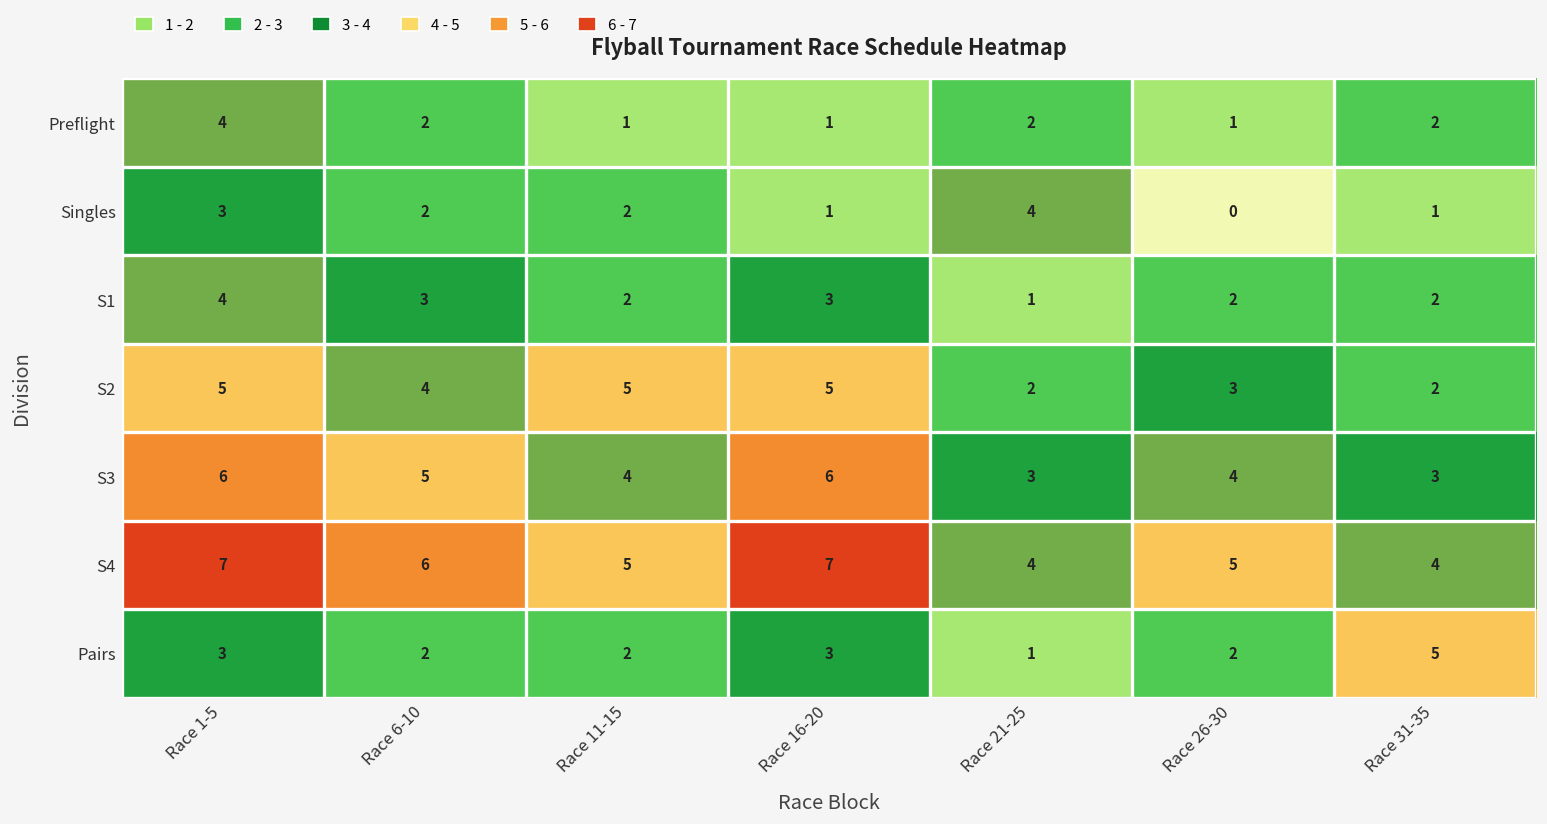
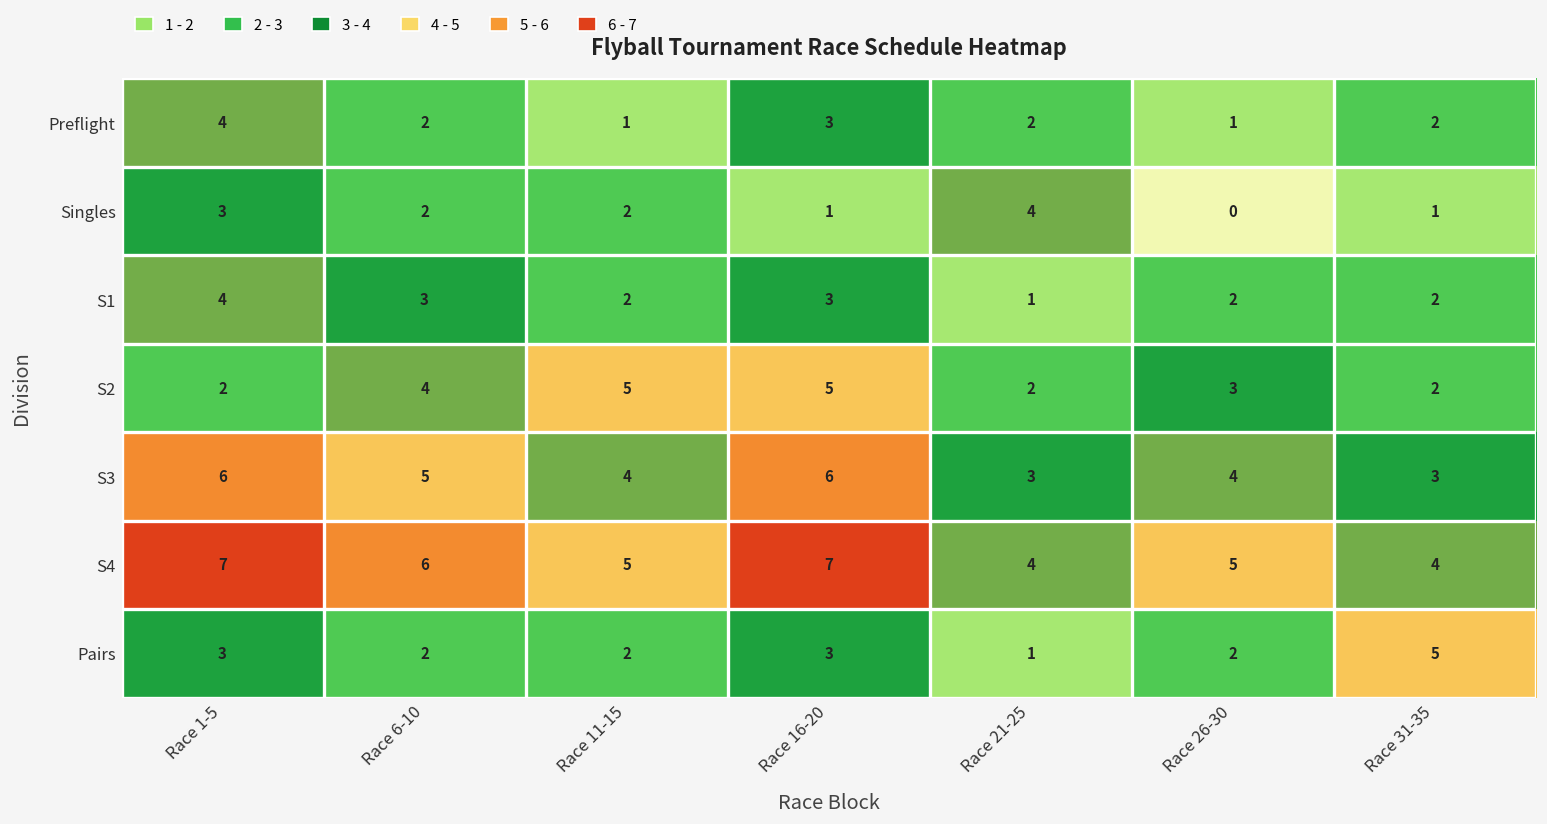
  {
    "Preflight": {
      "Race 1-5": 4,
      "Race 6-10": 2,
      "Race 11-15": 1,
-     "Race 16-20": 1,
+     "Race 16-20": 3,
      "Race 21-25": 2,
      "Race 26-30": 1,
      "Race 31-35": 2
    },
    "Singles": {
      "Race 1-5": 3,
      "Race 6-10": 2,
      "Race 11-15": 2,
      "Race 16-20": 1,
      "Race 21-25": 4,
      "Race 26-30": 0,
      "Race 31-35": 1
    },
    "S1": {
      "Race 1-5": 4,
      "Race 6-10": 3,
      "Race 11-15": 2,
      "Race 16-20": 3,
      "Race 21-25": 1,
      "Race 26-30": 2,
      "Race 31-35": 2
    },
    "S2": {
-     "Race 1-5": 5,
+     "Race 1-5": 2,
      "Race 6-10": 4,
      "Race 11-15": 5,
      "Race 16-20": 5,
      "Race 21-25": 2,
      "Race 26-30": 3,
      "Race 31-35": 2
    },
    "S3": {
      "Race 1-5": 6,
      "Race 6-10": 5,
      "Race 11-15": 4,
      "Race 16-20": 6,
      "Race 21-25": 3,
      "Race 26-30": 4,
      "Race 31-35": 3
    },
    "S4": {
      "Race 1-5": 7,
      "Race 6-10": 6,
      "Race 11-15": 5,
      "Race 16-20": 7,
      "Race 21-25": 4,
      "Race 26-30": 5,
      "Race 31-35": 4
    },
    "Pairs": {
      "Race 1-5": 3,
      "Race 6-10": 2,
      "Race 11-15": 2,
      "Race 16-20": 3,
      "Race 21-25": 1,
      "Race 26-30": 2,
      "Race 31-35": 5
    }
  }
